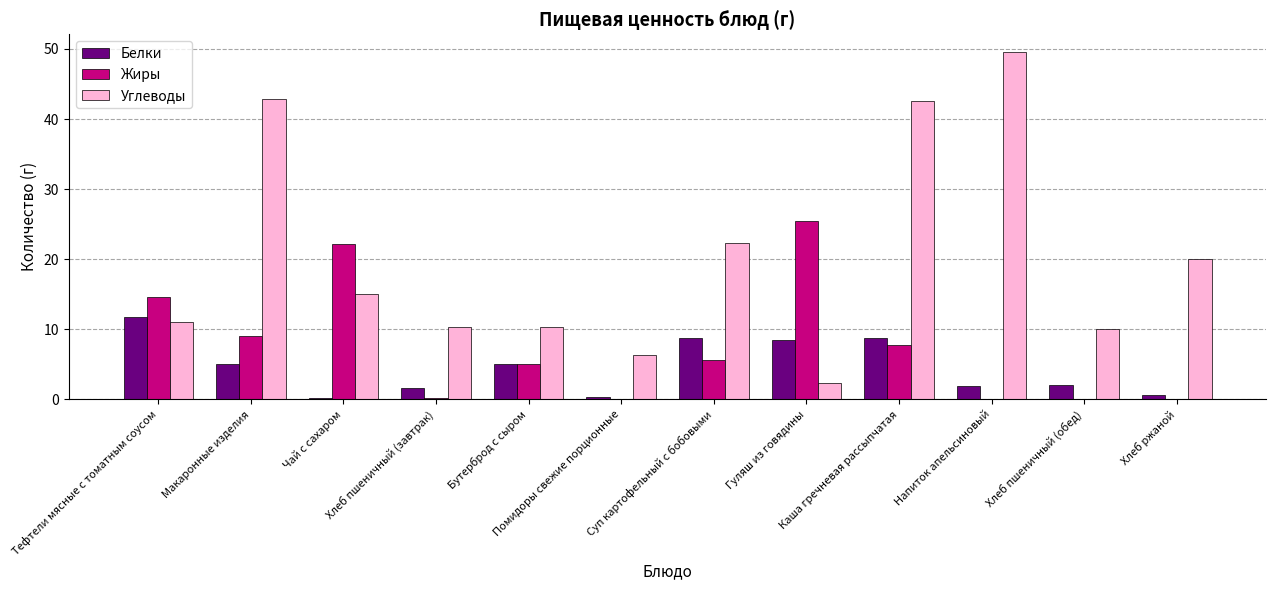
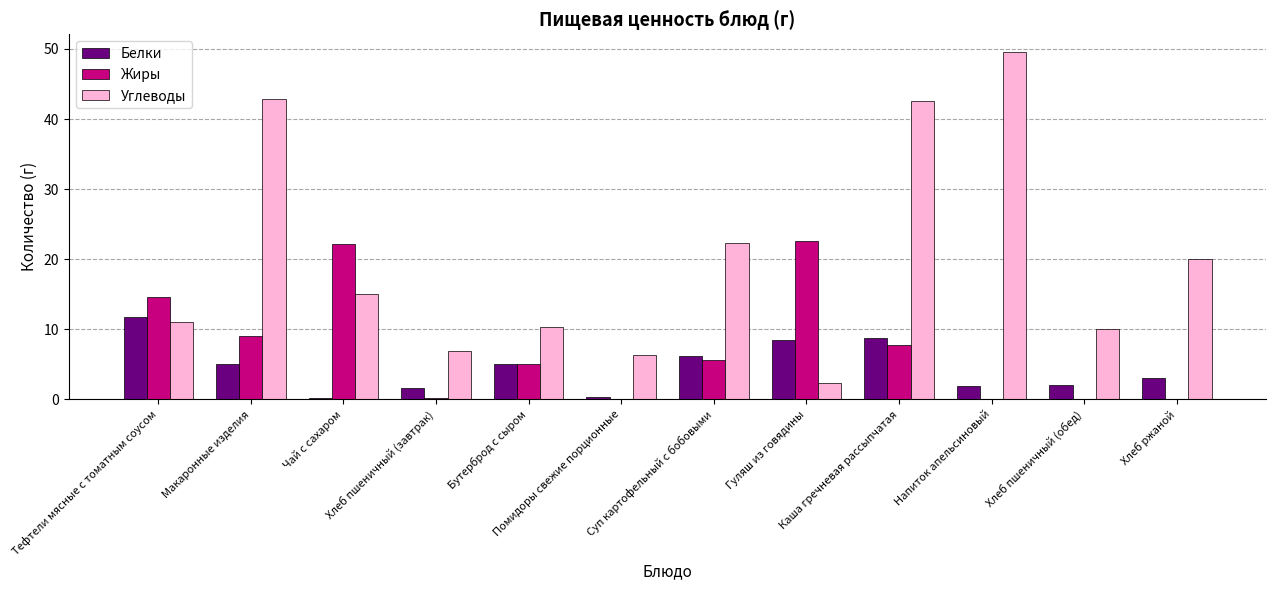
  {
    "Белки": {
      "Тефтели мясные с томатным соусом": 12,
      "Макаронные изделия": 5,
      "Хлеб пшеничный (завтрак)": 2,
      "Бутерброд с сыром": 5,
-     "Суп картофельный с бобовыми": 9,
+     "Суп картофельный с бобовыми": 6,
      "Гуляш из говядины": 9,
      "Каша гречневая рассыпчатая": 9,
      "Напиток апельсиновый": 2,
      "Хлеб пшеничный (обед)": 2,
-     "Хлеб ржаной": 1
+     "Хлеб ржаной": 3
    },
    "Жиры": {
      "Тефтели мясные с томатным соусом": 15,
      "Макаронные изделия": 9,
      "Чай с сахаром": 22,
      "Бутерброд с сыром": 5,
      "Помидоры свежие порционные": 0,
      "Суп картофельный с бобовыми": 6,
-     "Гуляш из говядины": 26,
+     "Гуляш из говядины": 23,
      "Каша гречневая рассыпчатая": 8,
      "Напиток апельсиновый": 0,
      "Хлеб пшеничный (обед)": 0,
      "Хлеб ржаной": 0
    },
    "Углеводы": {
      "Тефтели мясные с томатным соусом": 11,
      "Макаронные изделия": 43,
      "Чай с сахаром": 15,
-     "Хлеб пшеничный (завтрак)": 10,
+     "Хлеб пшеничный (завтрак)": 7,
      "Бутерброд с сыром": 10,
      "Помидоры свежие порционные": 6,
      "Суп картофельный с бобовыми": 22,
      "Гуляш из говядины": 2,
      "Каша гречневая рассыпчатая": 43,
      "Напиток апельсиновый": 50,
      "Хлеб пшеничный (обед)": 10,
      "Хлеб ржаной": 20
    }
  }
